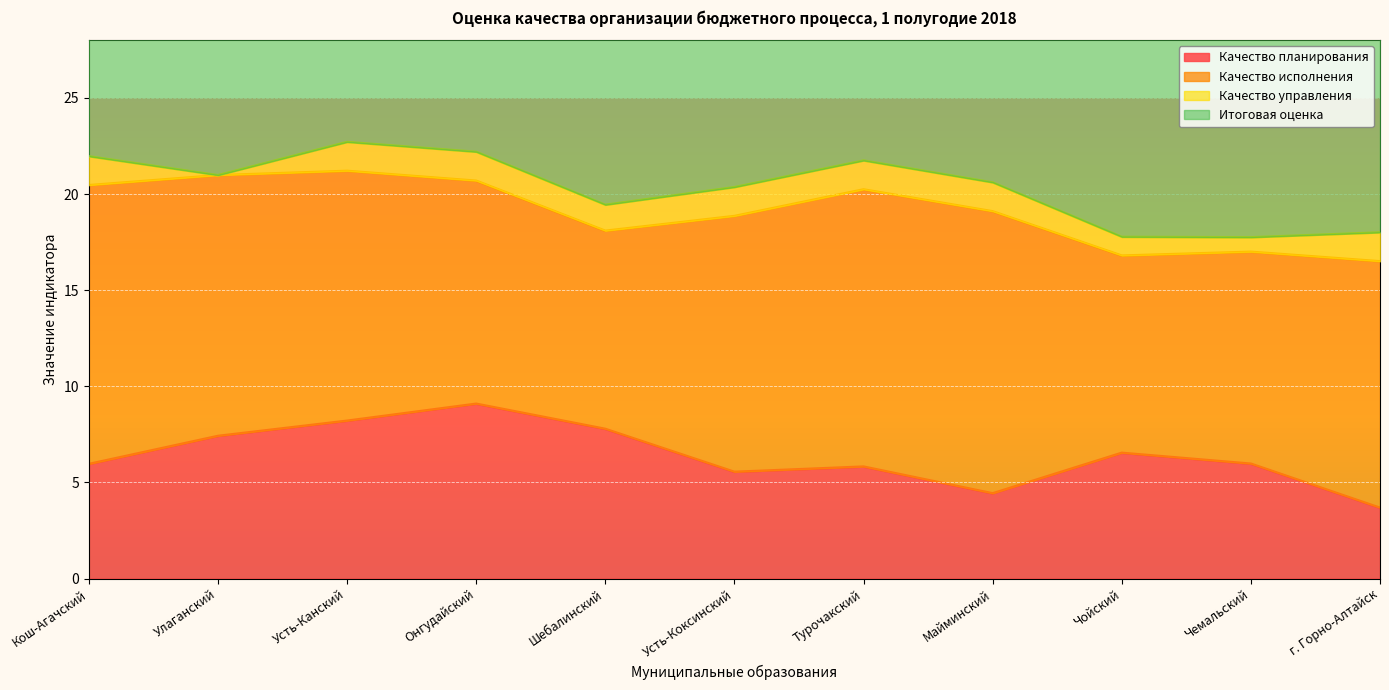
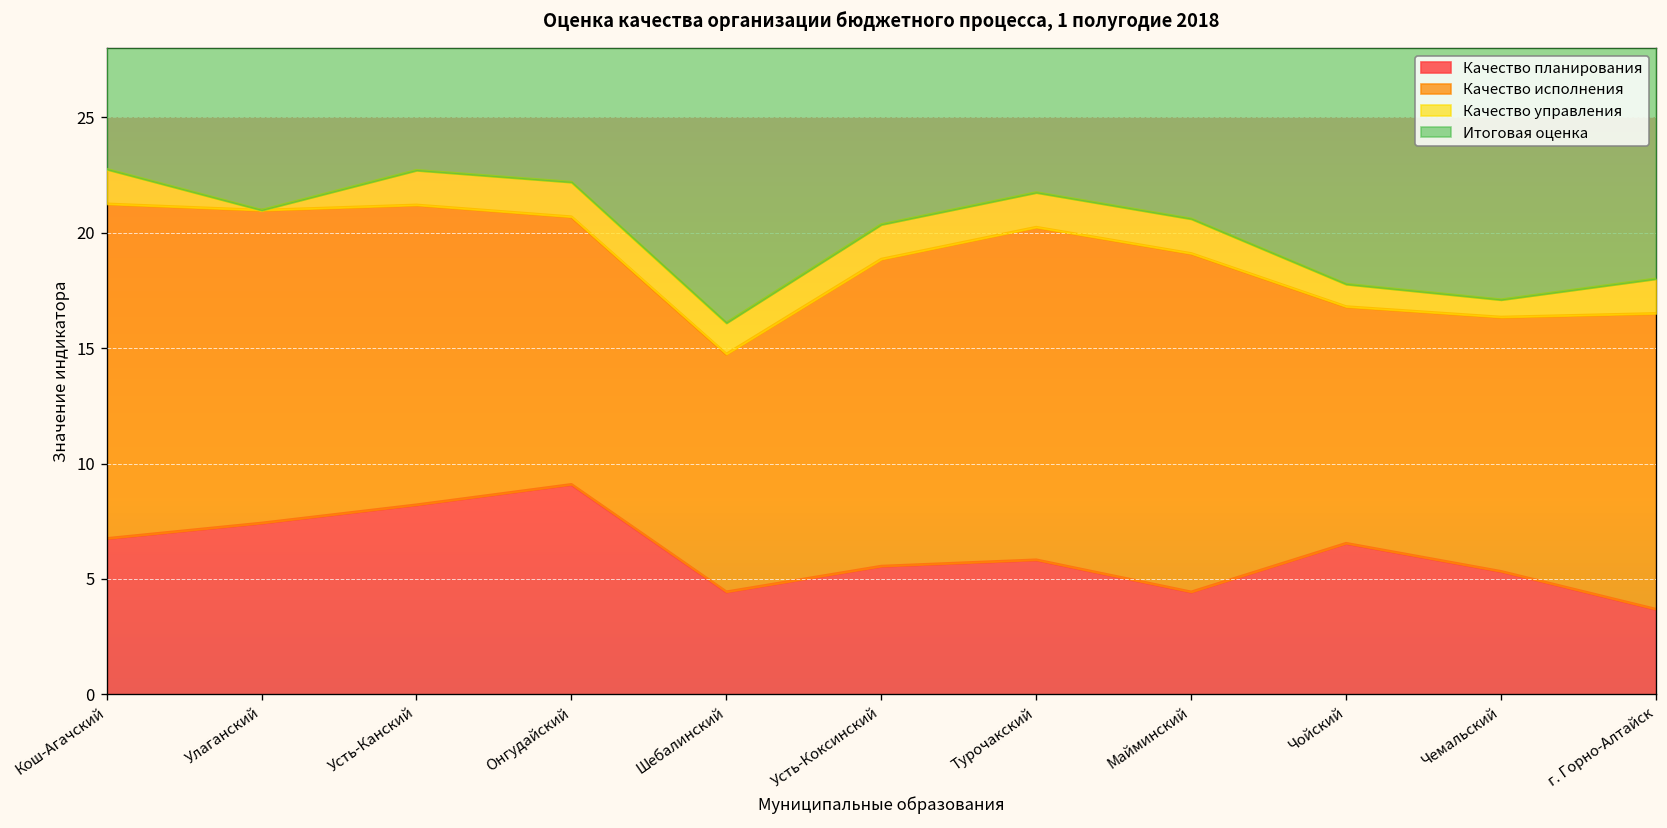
  {
    "Качество планирования": {
-     "Кош-Агачский": 6.0,
+     "Кош-Агачский": 6.8,
      "Улаганский": 7.4,
      "Усть-Канский": 8.2,
      "Онгудайский": 9.1,
-     "Шебалинский": 7.8,
+     "Шебалинский": 4.4,
      "Усть-Коксинский": 5.6,
      "Турочакский": 5.8,
      "Майминский": 4.4,
      "Чойский": 6.5,
-     "Чемальский": 6.0,
+     "Чемальский": 5.3,
      "г. Горно-Алтайск": 3.7
    },
    "Качество исполнения": {
      "Кош-Агачский": 14.5,
      "Усть-Канский": 13.0,
      "Онгудайский": 11.6,
      "Шебалинский": 10.3,
      "Усть-Коксинский": 13.3,
      "Турочакский": 14.4,
      "Майминский": 14.7,
      "Чойский": 10.3,
      "Чемальский": 11.0,
      "г. Горно-Алтайск": 12.8
    },
    "Качество управления": {
      "Кош-Агачский": 1.5,
      "Усть-Канский": 1.5,
      "Онгудайский": 1.5,
      "Шебалинский": 1.4,
      "Усть-Коксинский": 1.5,
      "Турочакский": 1.5,
      "Майминский": 1.5,
      "Чойский": 1.0,
      "Чемальский": 0.8,
      "г. Горно-Алтайск": 1.5
    }
  }
